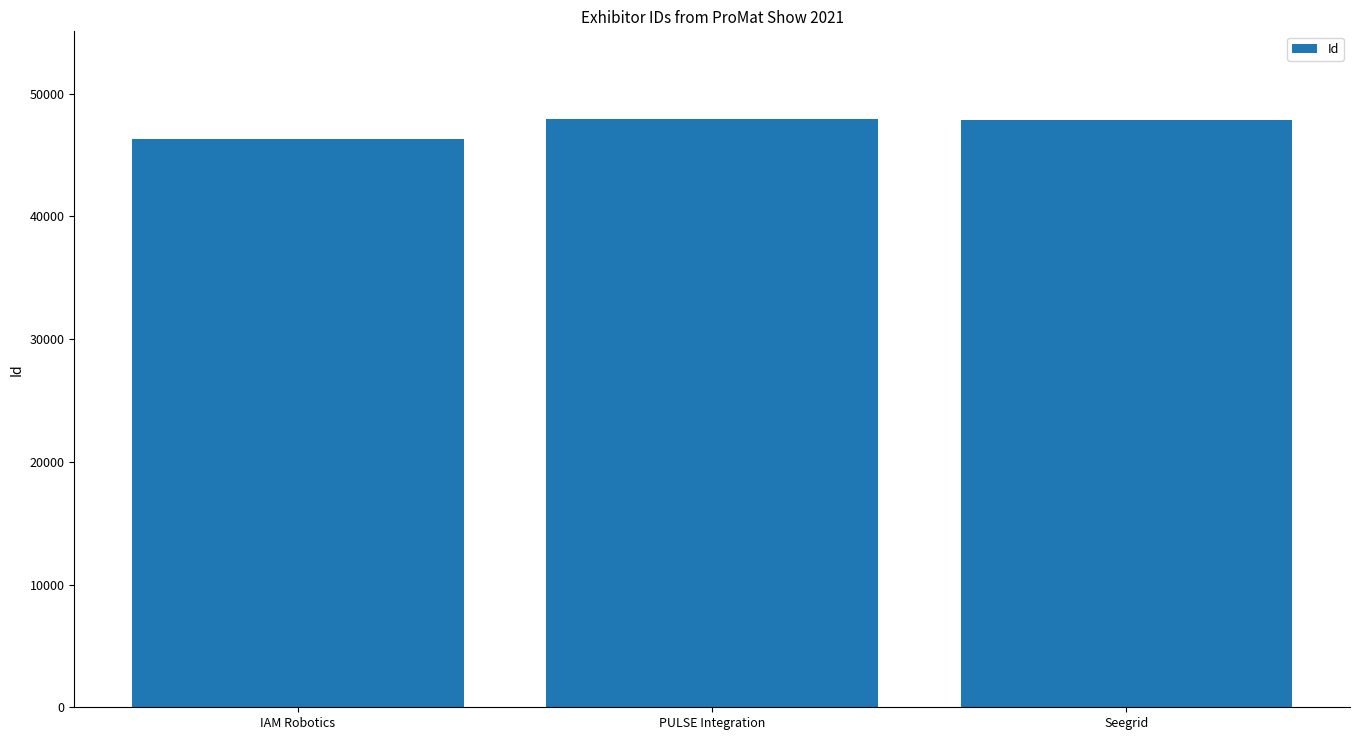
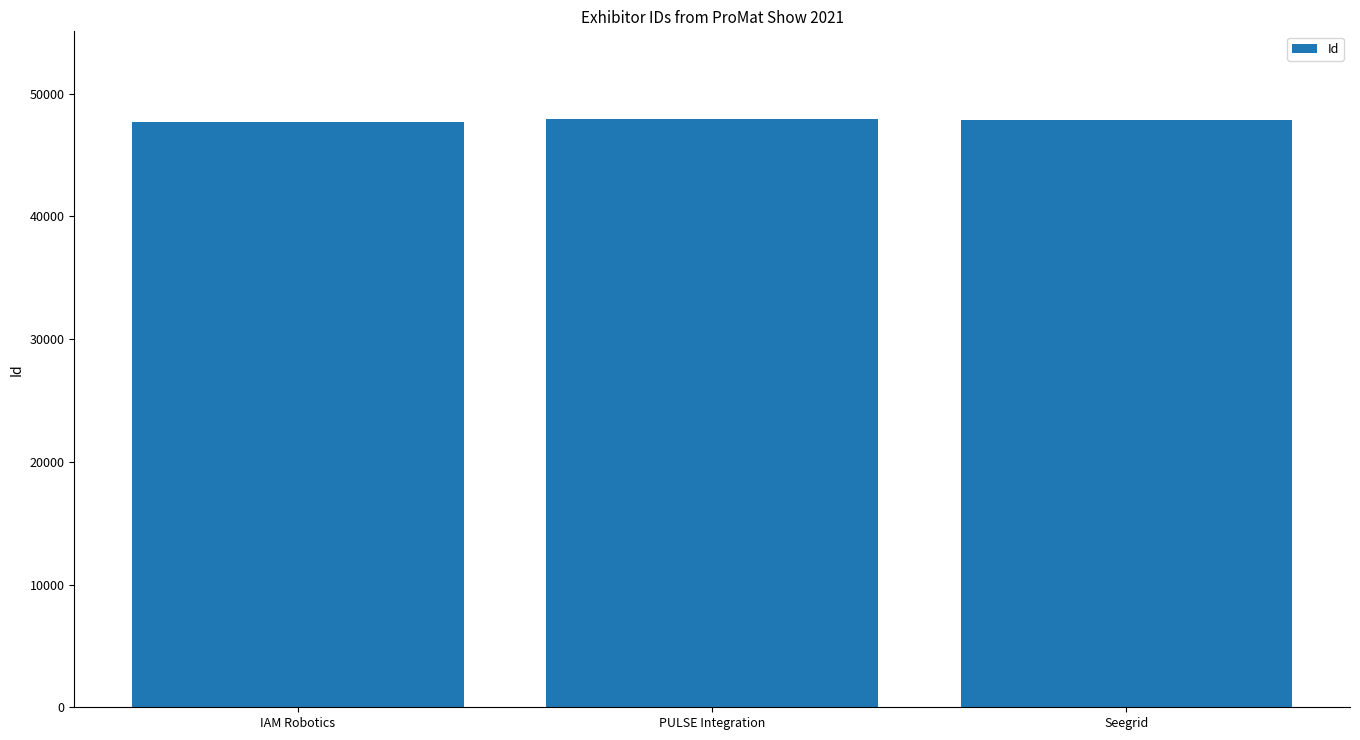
  {
-   "IAM Robotics": 46300,
+   "IAM Robotics": 47700,
    "PULSE Integration": 47900,
    "Seegrid": 47900
  }
